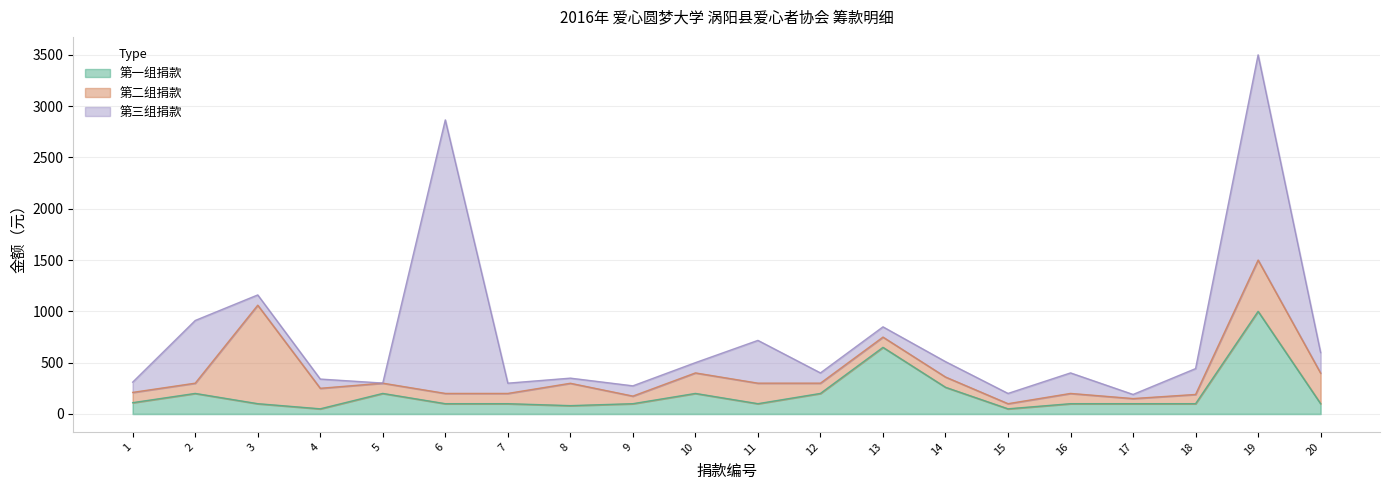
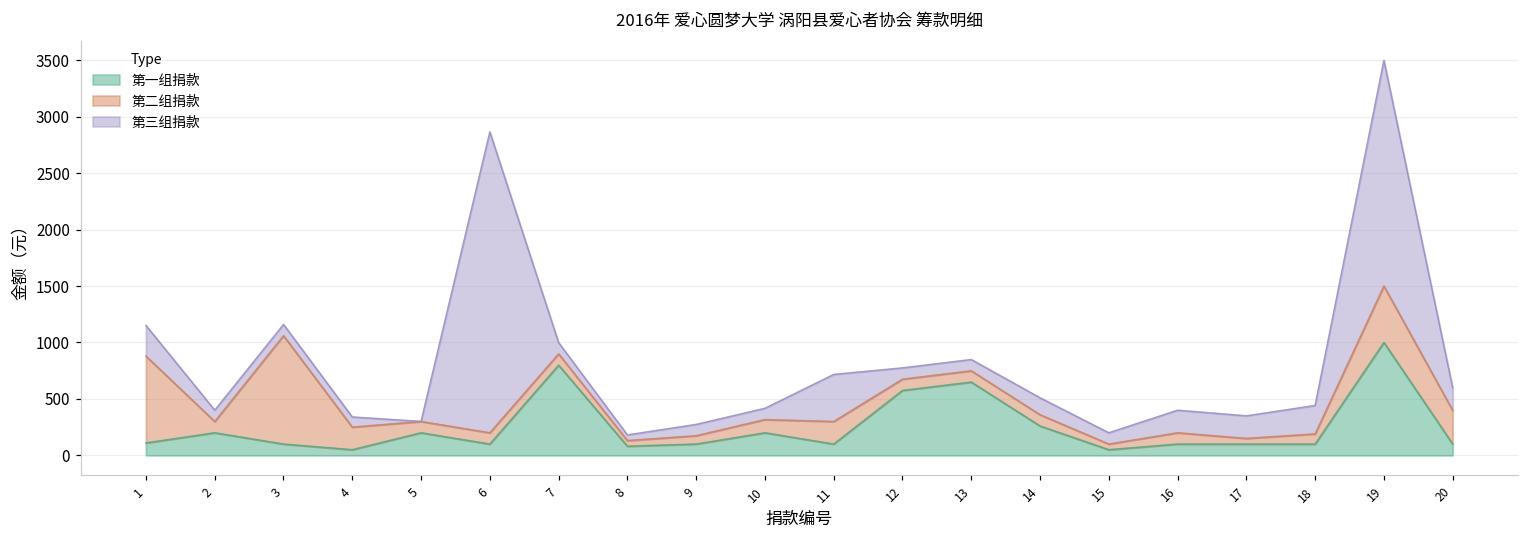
  {
    "第一组捐款": {
      "1": 110,
      "2": 200,
      "3": 100,
      "4": 50,
      "5": 200,
      "6": 100,
-     "7": 100,
+     "7": 800,
      "8": 80,
      "9": 100,
      "10": 200,
      "11": 100,
-     "12": 200,
+     "12": 580,
      "13": 650,
      "14": 260,
      "15": 50,
      "16": 100,
      "17": 100,
      "18": 100,
      "19": 1000,
      "20": 100
    },
    "第二组捐款": {
-     "1": 100,
+     "1": 770,
      "2": 100,
      "3": 960,
      "4": 200,
      "6": 100,
      "7": 100,
-     "8": 220,
+     "8": 50,
      "9": 70,
-     "10": 200,
+     "10": 120,
      "11": 200,
      "12": 100,
      "13": 100,
      "14": 100,
      "15": 50,
      "16": 100,
      "17": 50,
      "18": 90,
      "19": 500,
      "20": 300
    },
    "第三组捐款": {
-     "1": 100,
-     "2": 610,
+     "1": 270,
+     "2": 100,
      "3": 100,
      "4": 90,
      "6": 2670,
      "7": 100,
      "8": 50,
      "9": 100,
      "10": 100,
      "11": 420,
      "12": 100,
      "13": 100,
      "14": 150,
      "15": 100,
      "16": 200,
-     "17": 40,
+     "17": 200,
      "18": 250,
      "19": 2000,
      "20": 200
    }
  }
